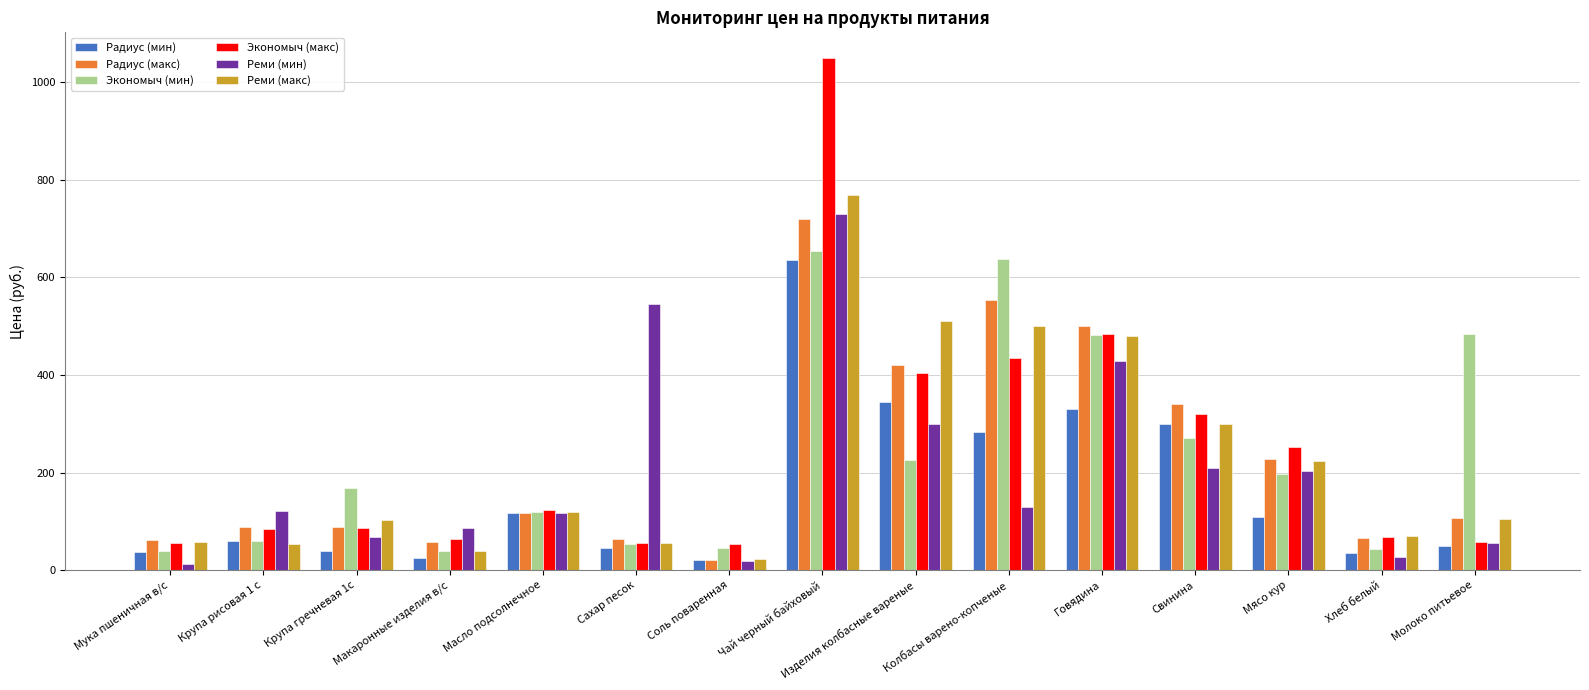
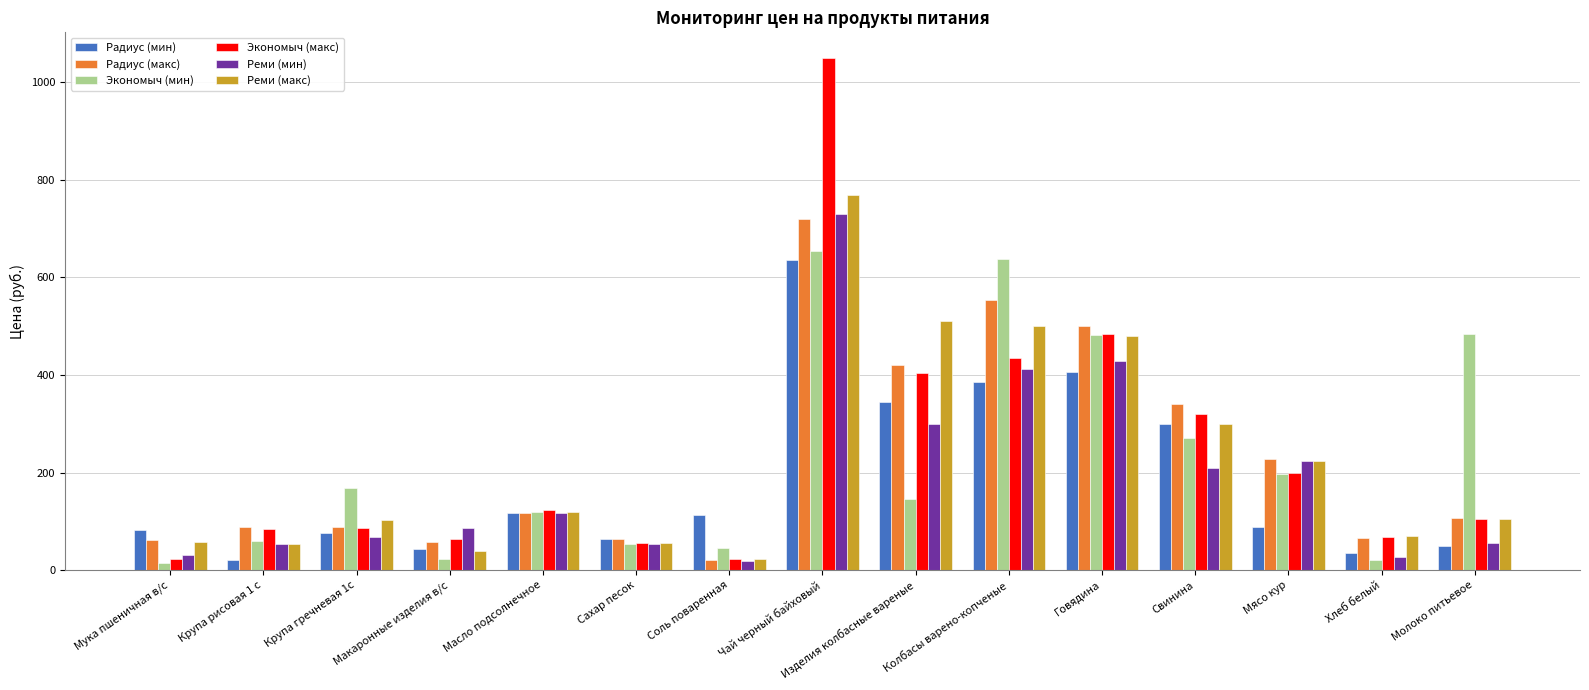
  {
    "Радиус (мин)": {
-     "Мука пшеничная в/с": 40,
-     "Крупа рисовая 1 с": 60,
-     "Крупа гречневая 1с": 40,
-     "Макаронные изделия в/с": 20,
+     "Мука пшеничная в/с": 80,
+     "Крупа рисовая 1 с": 20,
+     "Крупа гречневая 1с": 80,
+     "Макаронные изделия в/с": 40,
      "Масло подсолнечное": 120,
-     "Сахар песок": 50,
-     "Соль поваренная": 20,
+     "Сахар песок": 60,
+     "Соль поваренная": 110,
      "Чай черный байховый": 640,
      "Изделия колбасные вареные": 350,
-     "Колбасы варено-копченые": 280,
-     "Говядина": 330,
+     "Колбасы варено-копченые": 390,
+     "Говядина": 410,
      "Свинина": 300,
-     "Мясо кур": 110,
+     "Мясо кур": 90,
      "Хлеб белый": 40,
      "Молоко питьевое": 50
    },
    "Экономыч (мин)": {
-     "Мука пшеничная в/с": 40,
+     "Мука пшеничная в/с": 20,
      "Крупа рисовая 1 с": 60,
      "Крупа гречневая 1с": 170,
-     "Макаронные изделия в/с": 40,
+     "Макаронные изделия в/с": 20,
      "Масло подсолнечное": 120,
      "Сахар песок": 50,
      "Соль поваренная": 50,
      "Чай черный байховый": 650,
-     "Изделия колбасные вареные": 230,
+     "Изделия колбасные вареные": 150,
      "Колбасы варено-копченые": 640,
      "Говядина": 480,
      "Свинина": 270,
      "Мясо кур": 200,
-     "Хлеб белый": 40,
+     "Хлеб белый": 20,
      "Молоко питьевое": 480
    },
    "Экономыч (макс)": {
-     "Мука пшеничная в/с": 60,
+     "Мука пшеничная в/с": 20,
      "Крупа рисовая 1 с": 80,
      "Крупа гречневая 1с": 90,
      "Макаронные изделия в/с": 60,
      "Масло подсолнечное": 120,
      "Сахар песок": 60,
-     "Соль поваренная": 50,
+     "Соль поваренная": 20,
      "Чай черный байховый": 1050,
      "Изделия колбасные вареные": 400,
      "Колбасы варено-копченые": 430,
      "Говядина": 480,
      "Свинина": 320,
-     "Мясо кур": 250,
+     "Мясо кур": 200,
      "Хлеб белый": 70,
-     "Молоко питьевое": 60
+     "Молоко питьевое": 100
    },
    "Реми (мин)": {
-     "Мука пшеничная в/с": 10,
-     "Крупа рисовая 1 с": 120,
+     "Мука пшеничная в/с": 30,
+     "Крупа рисовая 1 с": 50,
      "Крупа гречневая 1с": 70,
      "Макаронные изделия в/с": 90,
      "Масло подсолнечное": 120,
-     "Сахар песок": 550,
+     "Сахар песок": 50,
      "Соль поваренная": 20,
      "Чай черный байховый": 730,
      "Изделия колбасные вареные": 300,
-     "Колбасы варено-копченые": 130,
+     "Колбасы варено-копченые": 410,
      "Говядина": 430,
      "Свинина": 210,
-     "Мясо кур": 200,
+     "Мясо кур": 220,
      "Хлеб белый": 30,
      "Молоко питьевое": 60
    }
  }
